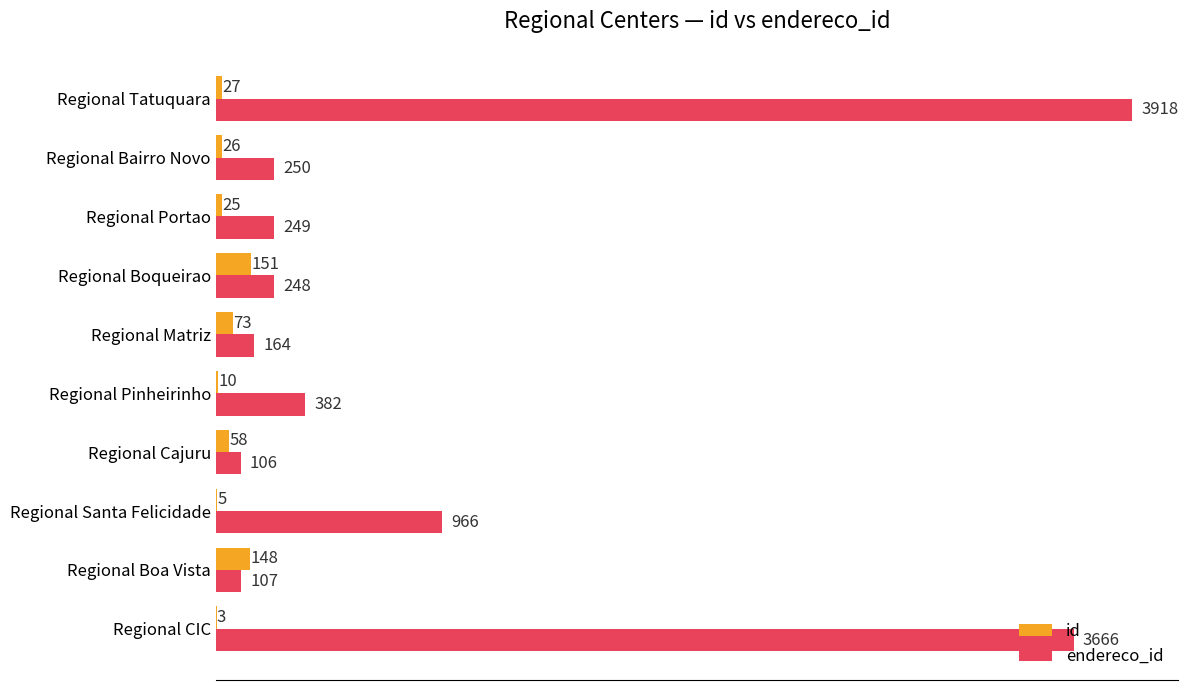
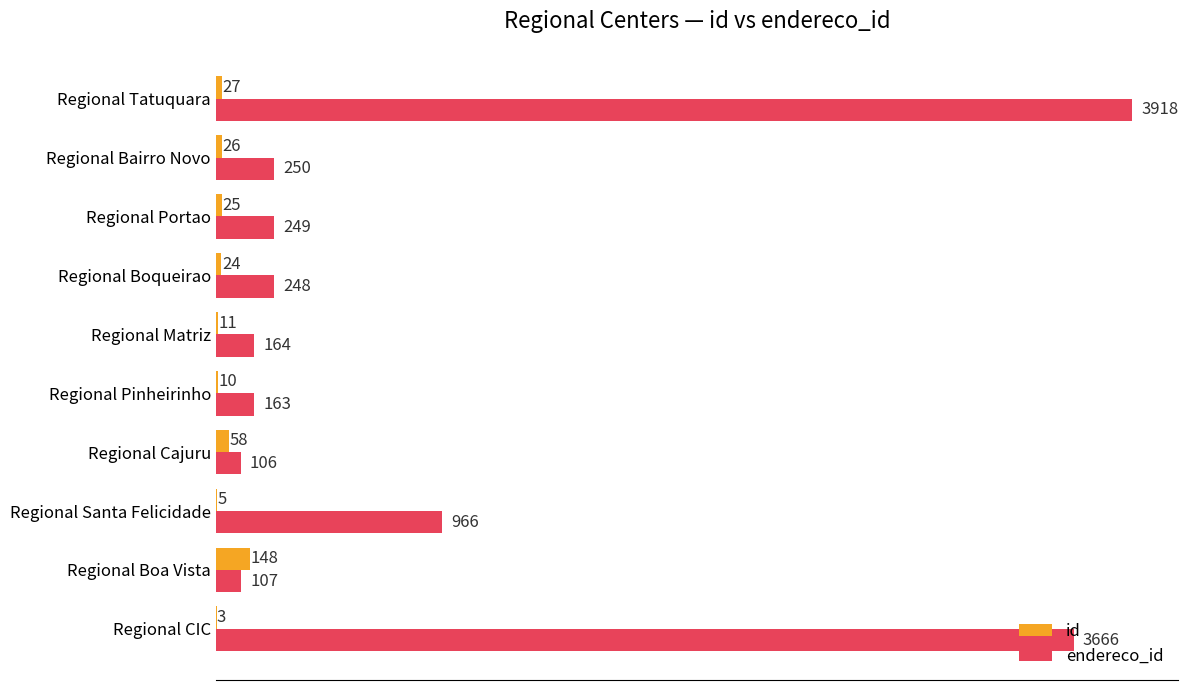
  {
    "id": {
      "Regional Tatuquara": 27,
      "Regional Bairro Novo": 26,
      "Regional Portao": 25,
-     "Regional Boqueirao": 151,
-     "Regional Matriz": 73,
+     "Regional Boqueirao": 24,
+     "Regional Matriz": 11,
      "Regional Pinheirinho": 10,
      "Regional Cajuru": 58,
      "Regional Santa Felicidade": 5,
      "Regional Boa Vista": 148,
      "Regional CIC": 3
    },
    "endereco_id": {
      "Regional Tatuquara": 3918,
      "Regional Bairro Novo": 250,
      "Regional Portao": 249,
      "Regional Boqueirao": 248,
      "Regional Matriz": 164,
-     "Regional Pinheirinho": 382,
+     "Regional Pinheirinho": 163,
      "Regional Cajuru": 106,
      "Regional Santa Felicidade": 966,
      "Regional Boa Vista": 107,
      "Regional CIC": 3666
    }
  }
